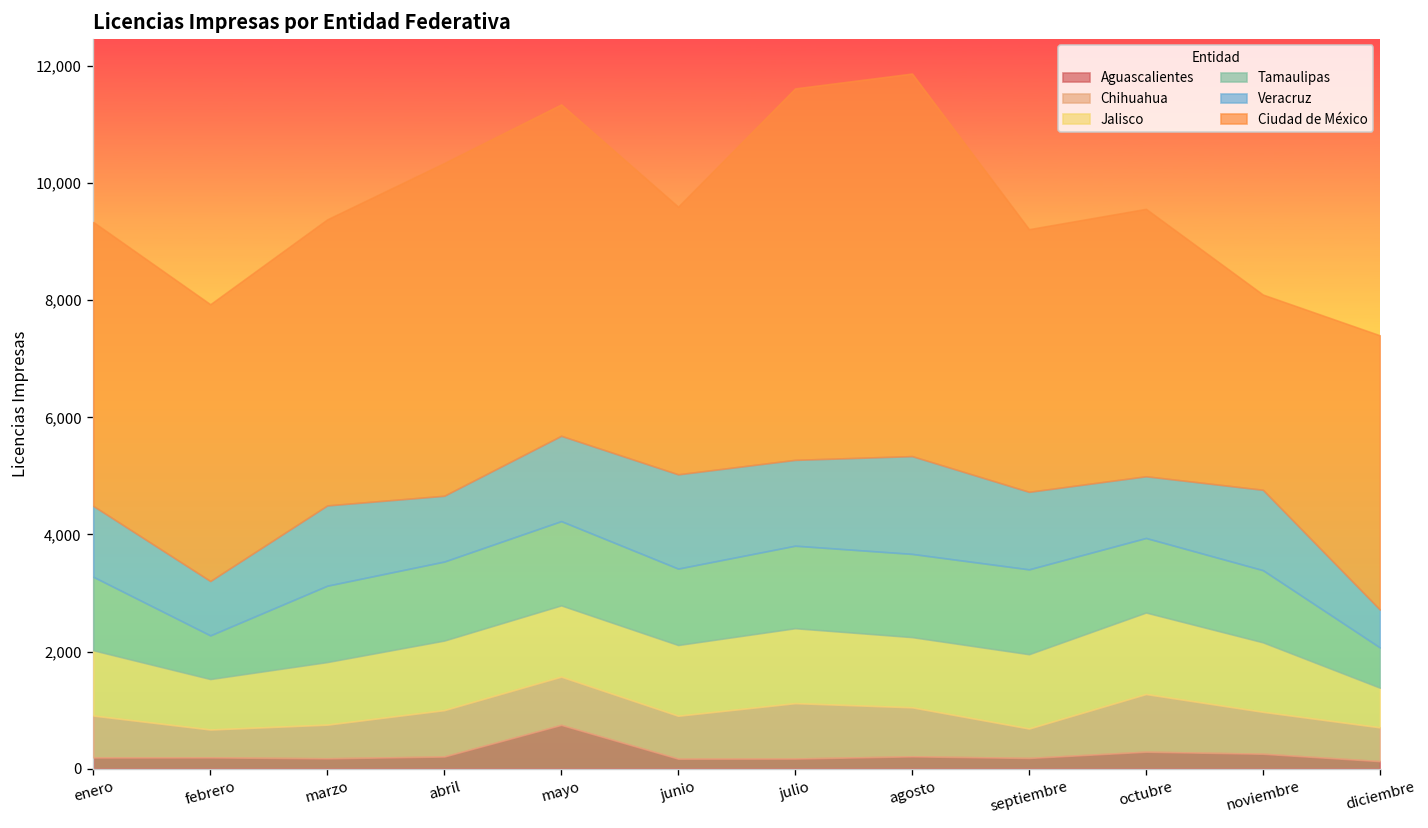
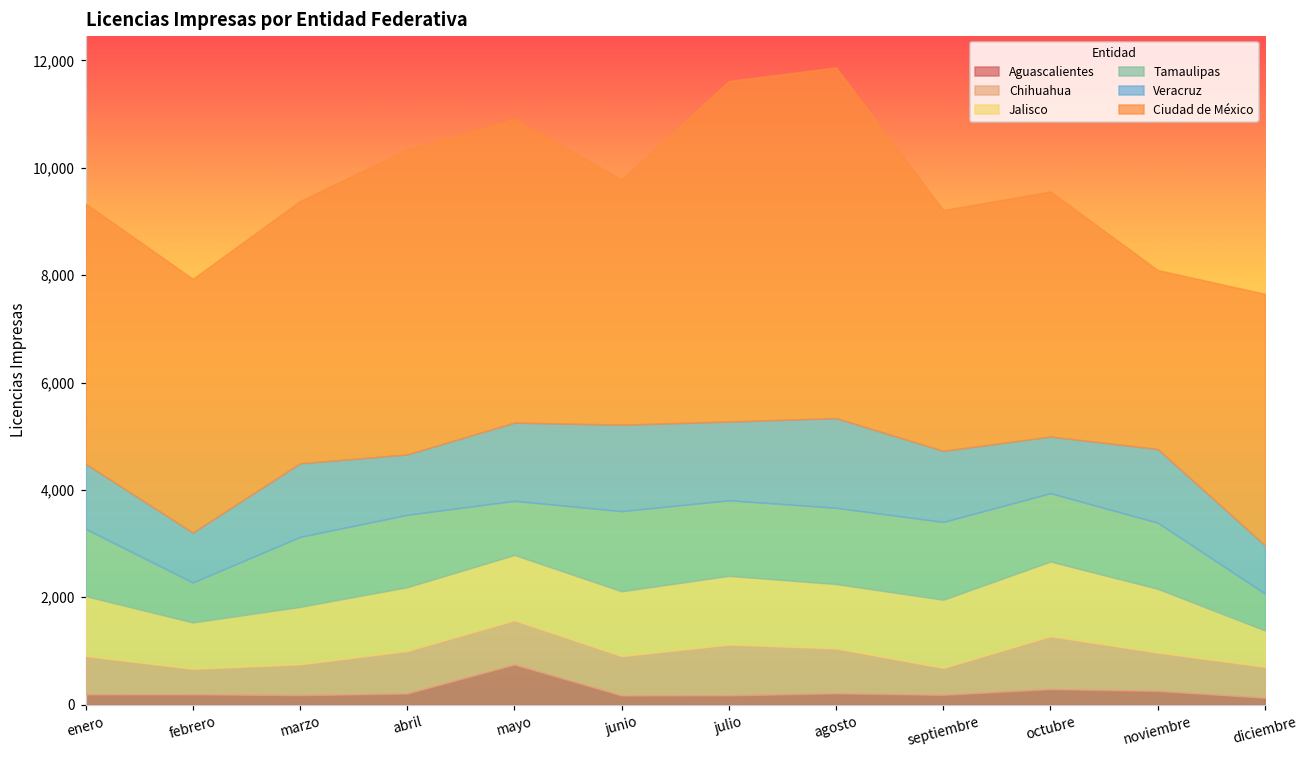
  {
    "Aguascalientes": {
      "enero": "200",
      "febrero": "200",
      "marzo": "200",
      "abril": "200",
      "mayo": "700",
      "junio": "200",
      "julio": "200",
      "agosto": "200",
      "septiembre": "200",
      "octubre": "300",
      "noviembre": "300",
      "diciembre": "100"
    },
    "Tamaulipas": {
      "enero": "1,300",
      "febrero": "700",
      "marzo": "1,300",
      "abril": "1,300",
-     "mayo": "1,400",
-     "junio": "1,300",
+     "mayo": "1,000",
+     "junio": "1,500",
      "julio": "1,400",
      "agosto": "1,400",
      "septiembre": "1,400",
      "octubre": "1,300",
      "noviembre": "1,200",
      "diciembre": "700"
    },
    "Veracruz": {
      "enero": "1,200",
      "febrero": "900",
      "marzo": "1,400",
      "abril": "1,100",
      "mayo": "1,500",
      "junio": "1,600",
      "julio": "1,500",
      "agosto": "1,700",
      "septiembre": "1,300",
      "octubre": "1,100",
      "noviembre": "1,400",
-     "diciembre": "600"
+     "diciembre": "900"
    },
    "Ciudad de México": {
      "enero": "4,800",
      "febrero": "4,700",
      "marzo": "4,900",
      "abril": "5,700",
      "mayo": "5,700",
      "junio": "4,600",
      "julio": "6,300",
      "agosto": "6,500",
      "septiembre": "4,500",
      "octubre": "4,600",
      "noviembre": "3,300",
      "diciembre": "4,700"
    }
  }
